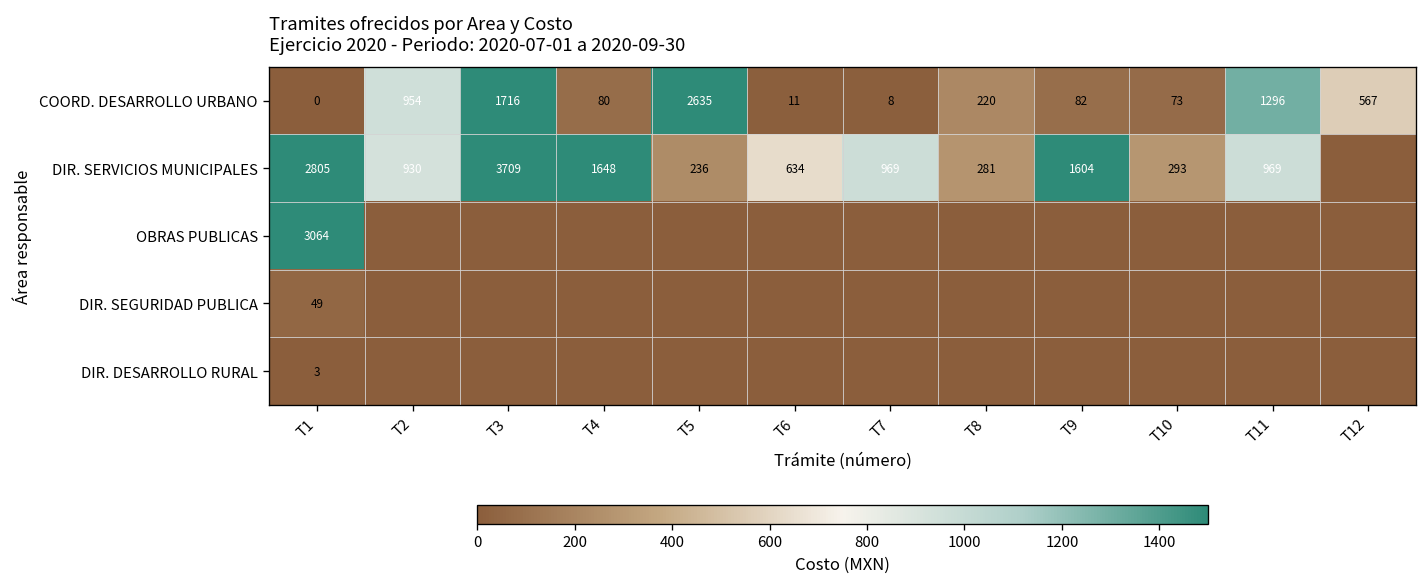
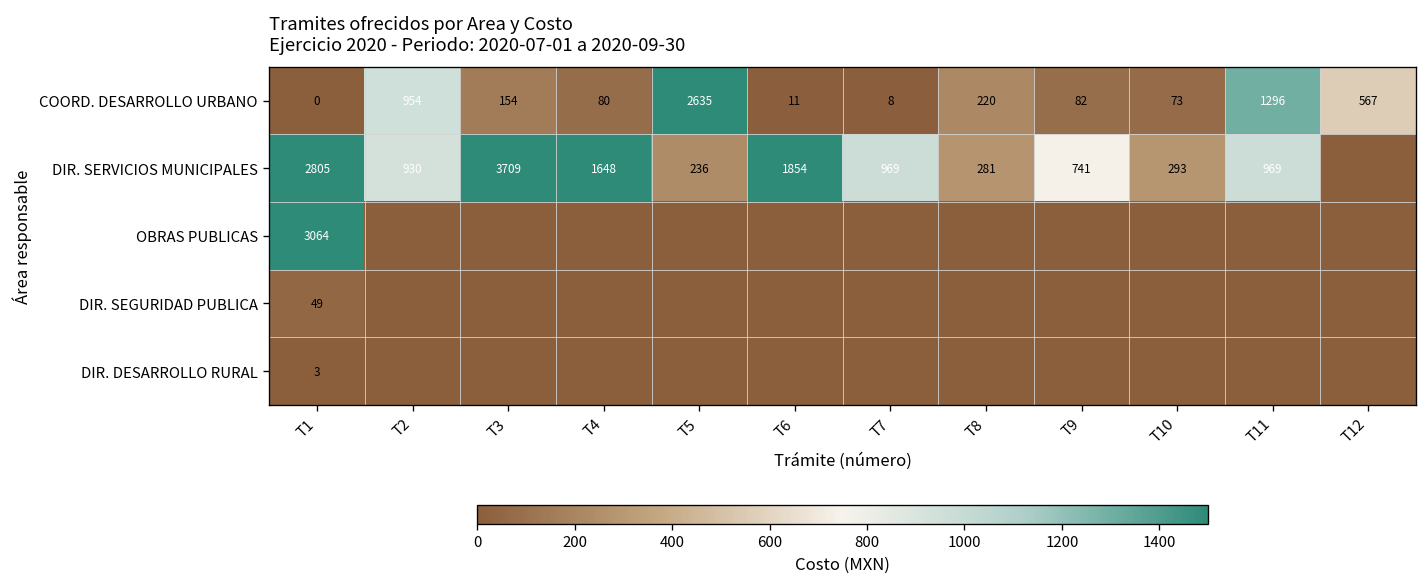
  {
    "COORD. DESARROLLO URBANO": {
      "T1": 0,
      "T2": 954,
-     "T3": 1716,
+     "T3": 154,
      "T4": 80,
      "T5": 2635,
      "T6": 11,
      "T7": 8,
      "T8": 220,
      "T9": 82,
      "T10": 73,
      "T11": 1296,
      "T12": 567
    },
    "DIR. SERVICIOS MUNICIPALES": {
      "T1": 2805,
      "T3": 3709,
      "T4": 1648,
      "T5": 236,
-     "T6": 634,
+     "T6": 1854,
      "T7": 969,
      "T8": 281,
-     "T9": 1604,
+     "T9": 741,
      "T10": 293,
      "T11": 969
    },
    "OBRAS PUBLICAS": {
      "T1": 3064
    },
    "DIR. SEGURIDAD PUBLICA": {
      "T1": 49
    },
    "DIR. DESARROLLO RURAL": {
      "T1": 3
    }
  }
